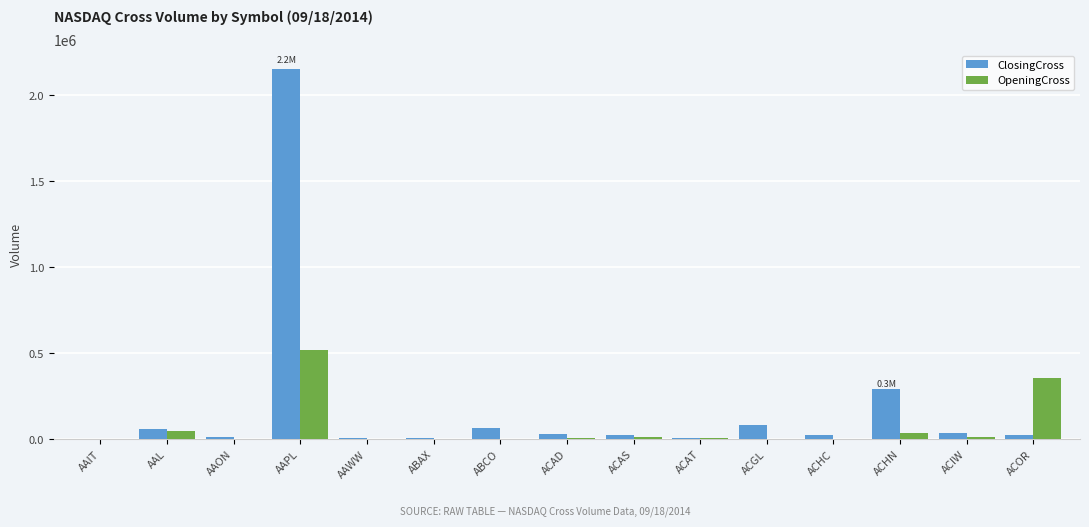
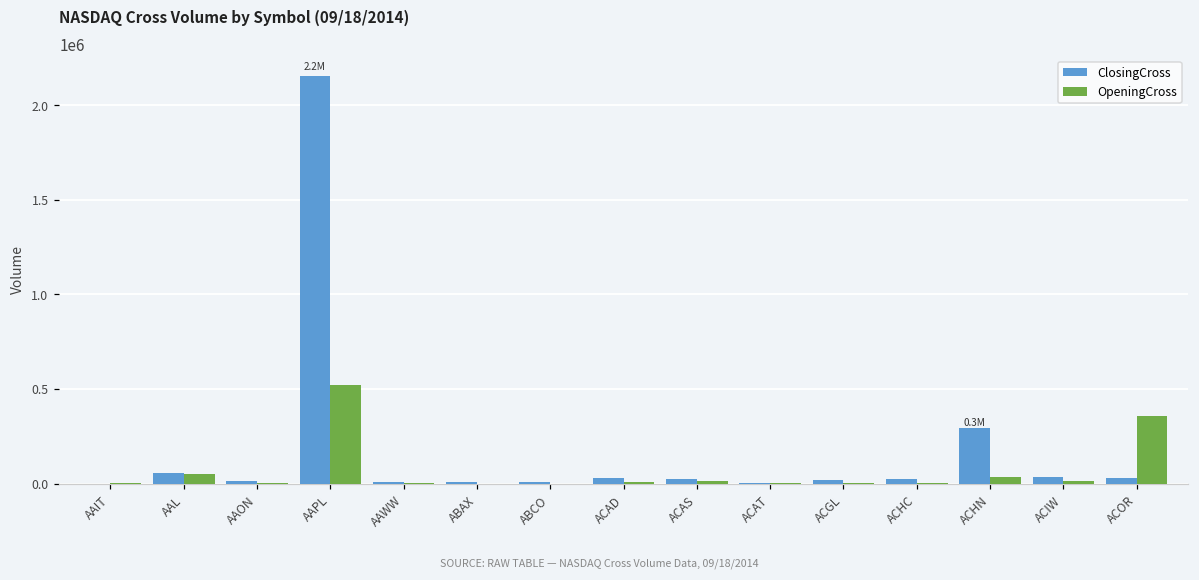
  {
    "ClosingCross": {
      "AAIT": 0,
      "AAL": 60000,
-     "ABCO": 60000,
+     "ABCO": 10000,
      "ACAD": 30000,
      "ACAS": 30000,
-     "ACGL": 80000,
+     "ACGL": 20000,
      "ACHC": 20000,
      "ACIW": 30000,
      "ACOR": 30000
    },
    "OpeningCross": {
      "AAL": 50000,
      "AAPL": 520000,
      "ACHN": 30000,
      "ACOR": 360000
    }
  }
